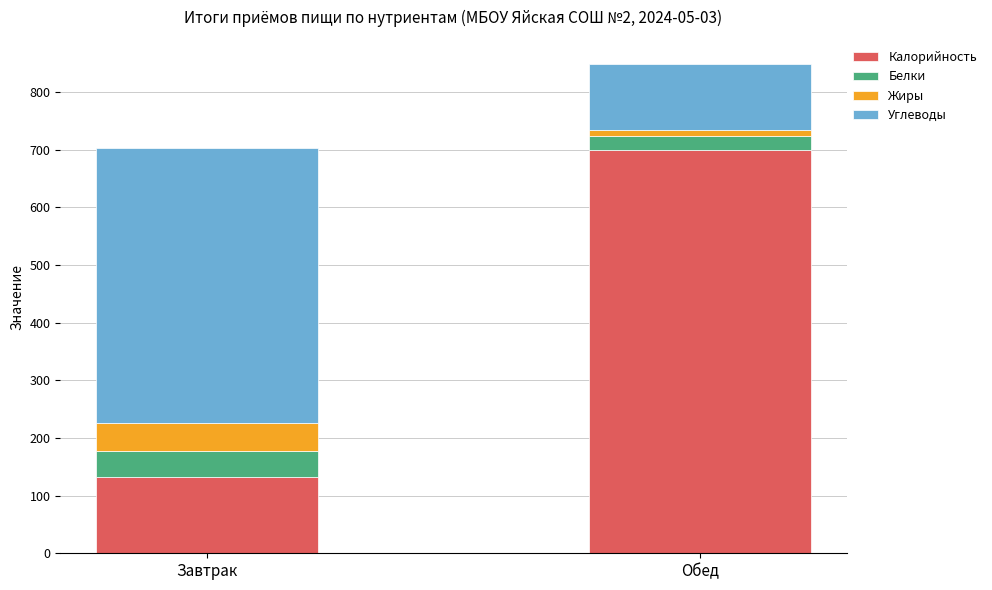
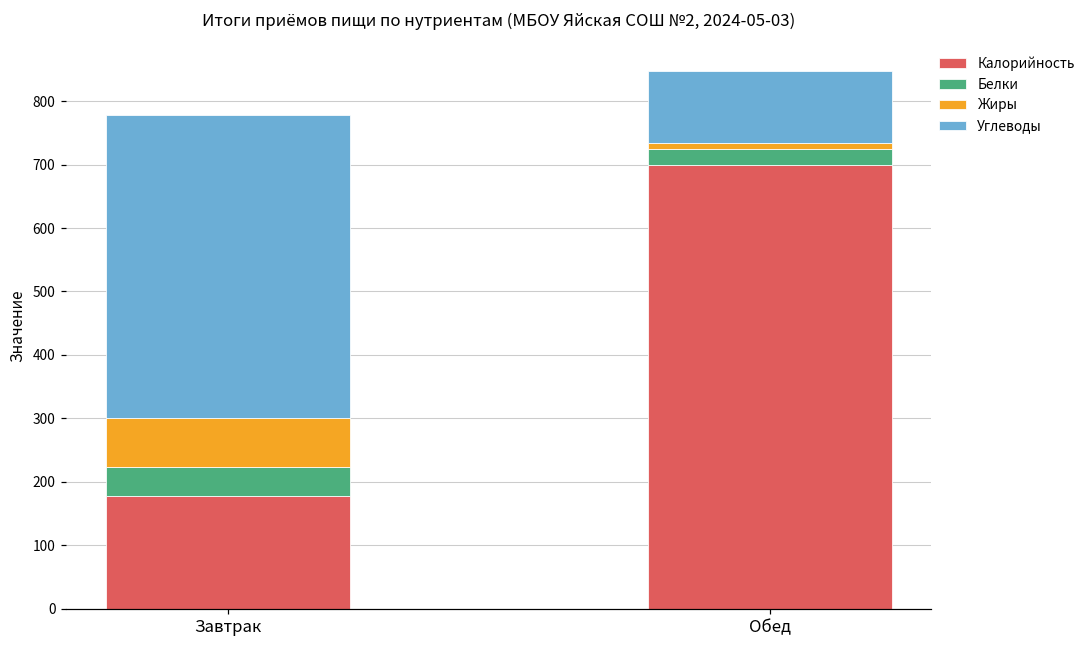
  {
    "Калорийность": {
-     "Завтрак": 130,
+     "Завтрак": 180,
      "Обед": 700
    },
    "Белки": {
      "Завтрак": 50,
      "Обед": 30
    },
    "Жиры": {
-     "Завтрак": 50,
+     "Завтрак": 80,
      "Обед": 10
    },
    "Углеводы": {
      "Завтрак": 480,
      "Обед": 110
    }
  }
